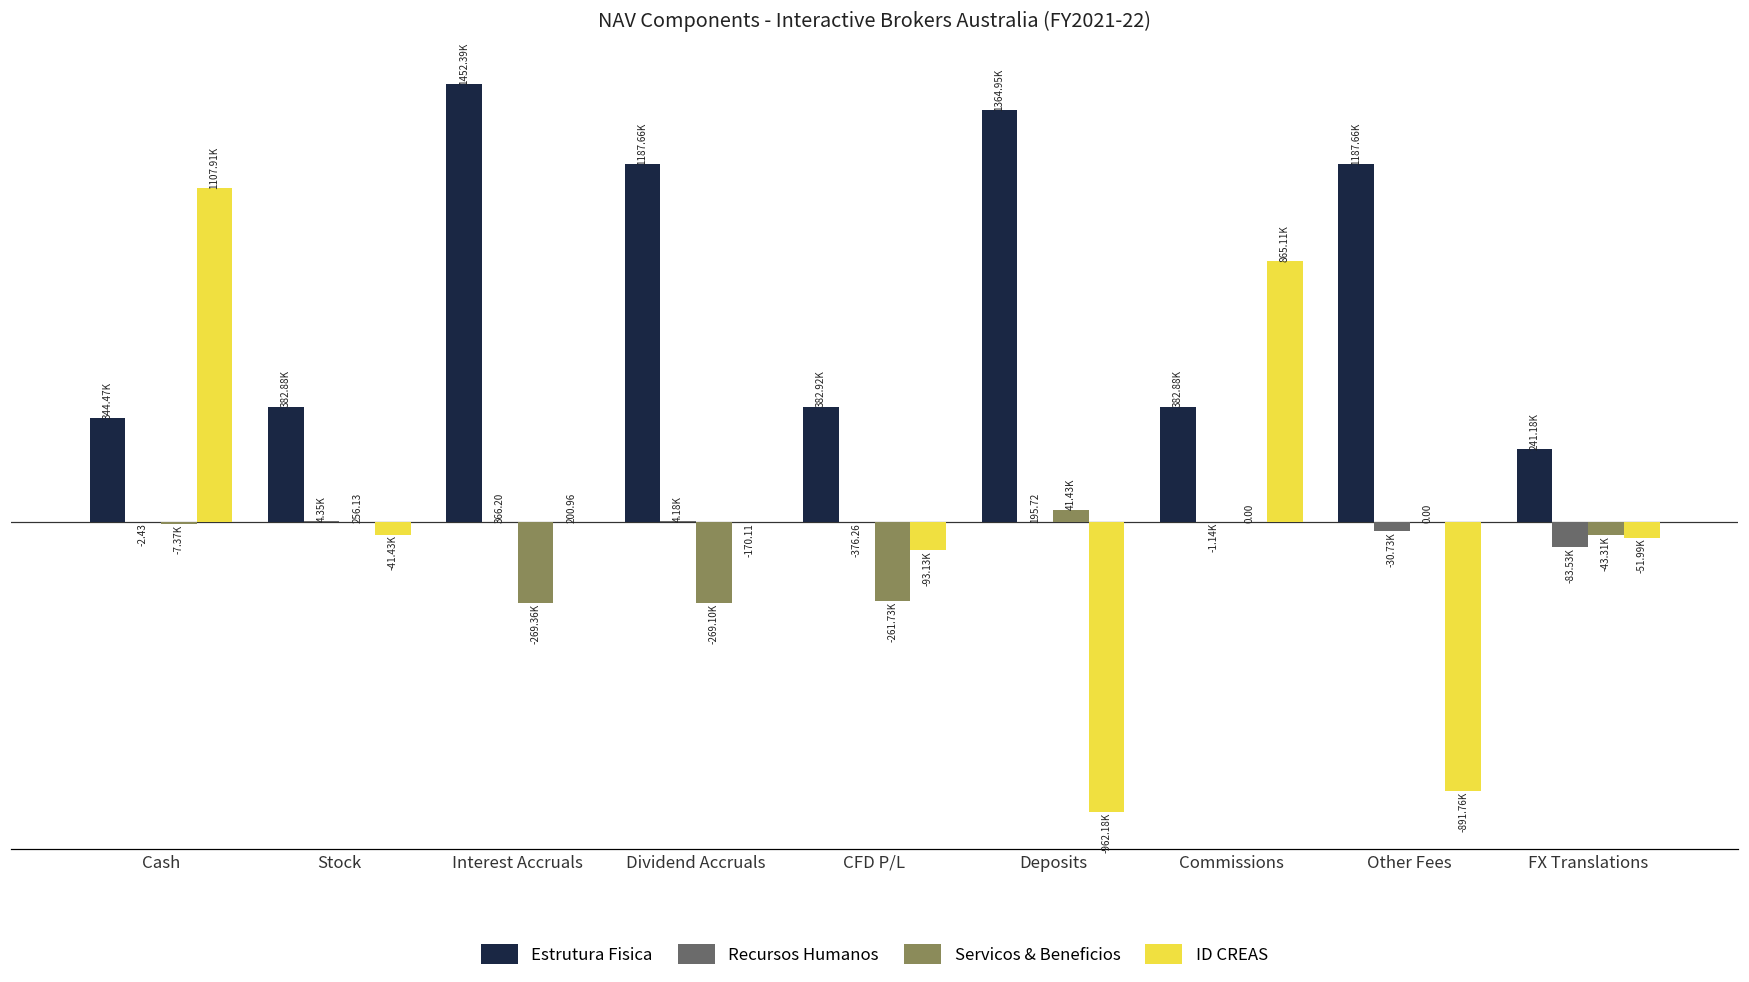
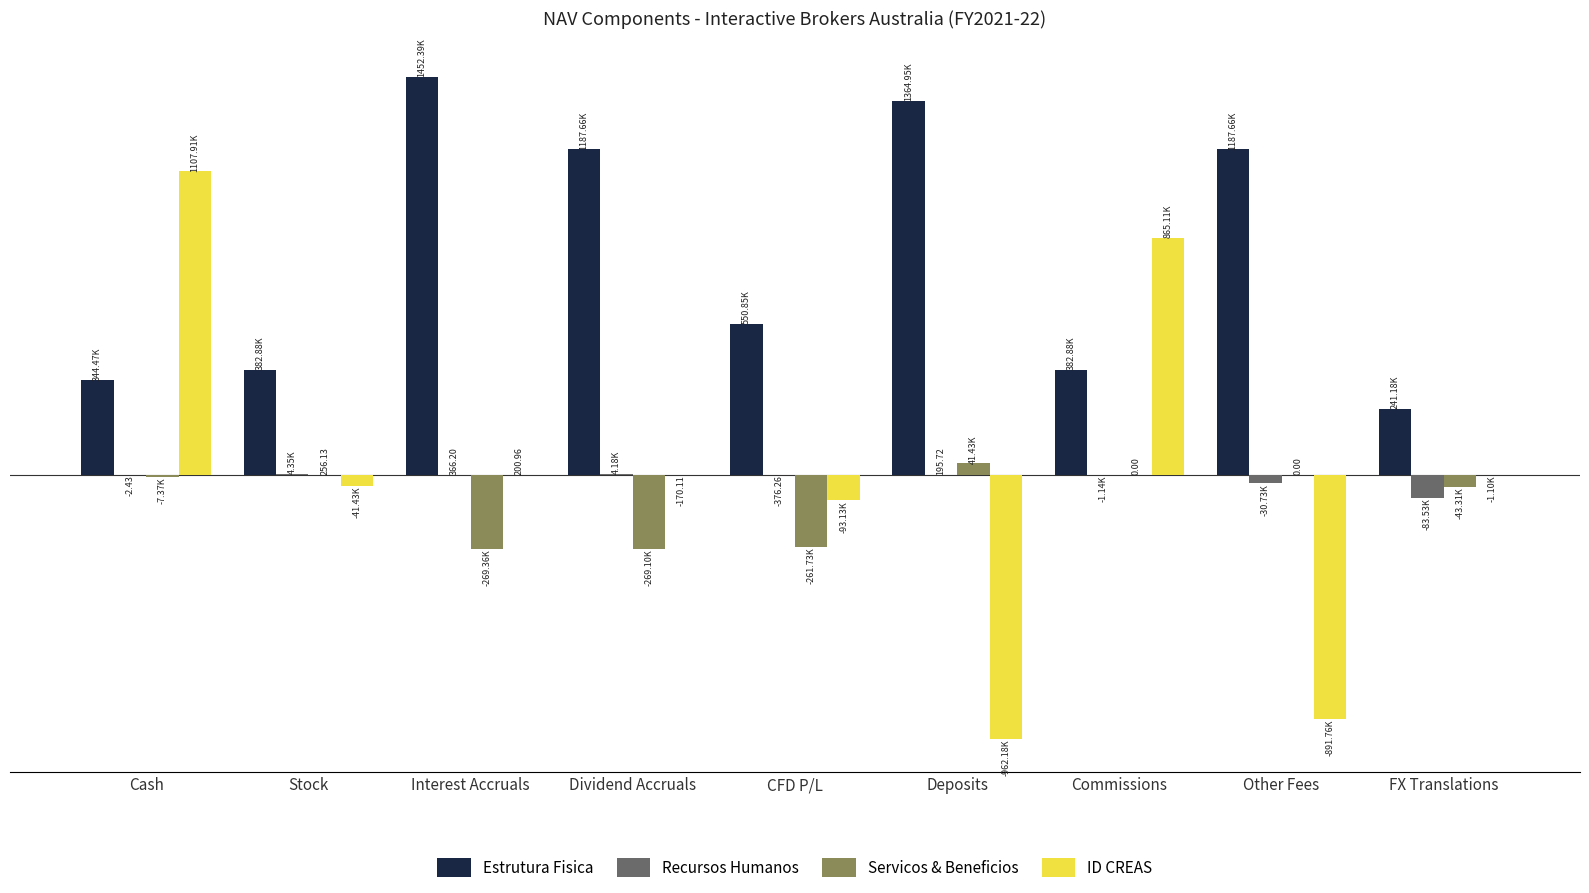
  {
    "Estrutura Fisica": {
      "Cash": "344.47K",
      "Stock": "382.88K",
      "Interest Accruals": "1452.39K",
      "Dividend Accruals": "1187.66K",
-     "CFD P/L": "382.92K",
+     "CFD P/L": "550.85K",
      "Deposits": "1364.95K",
      "Commissions": "382.88K",
      "Other Fees": "1187.66K",
      "FX Translations": "241.18K"
    },
    "ID CREAS": {
      "Cash": "1107.91K",
      "Stock": "-41.43K",
      "Interest Accruals": "200.96",
      "Dividend Accruals": "-170.11",
      "CFD P/L": "-93.13K",
      "Deposits": "-962.18K",
      "Commissions": "865.11K",
      "Other Fees": "-891.76K",
-     "FX Translations": "-51.99K"
+     "FX Translations": "-1.10K"
    }
  }
